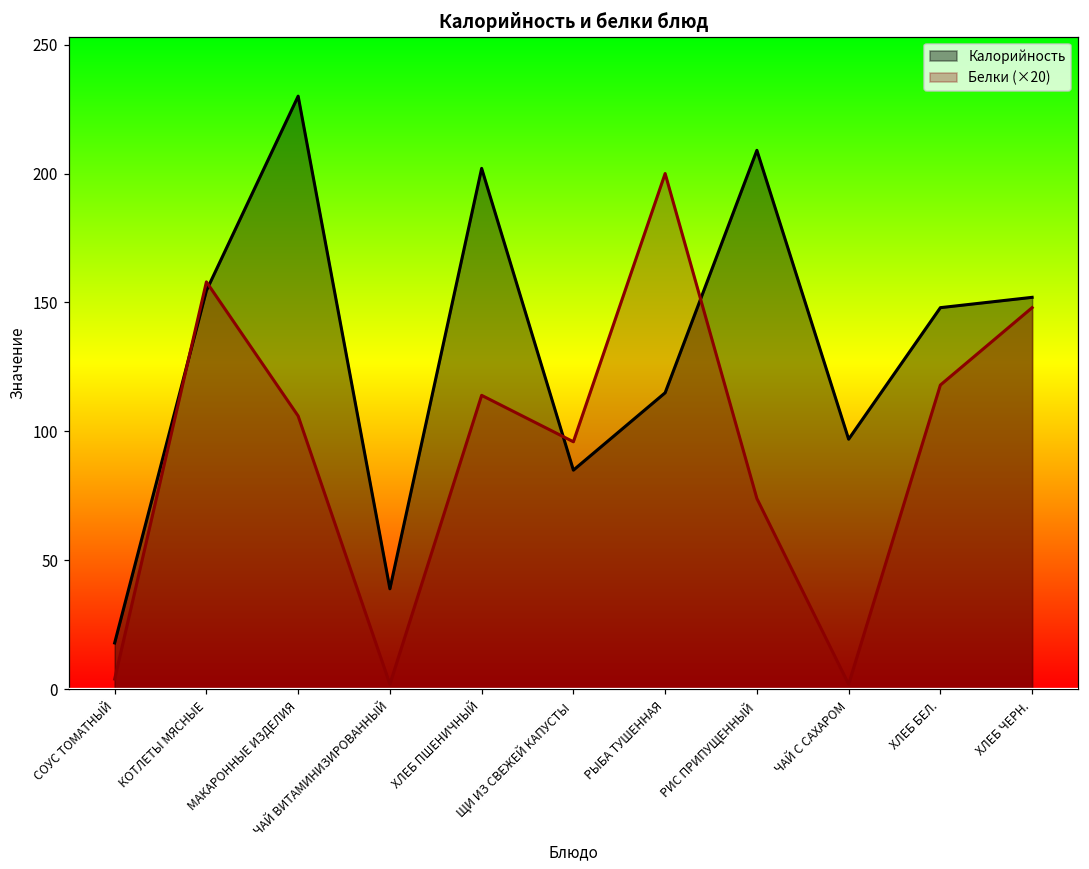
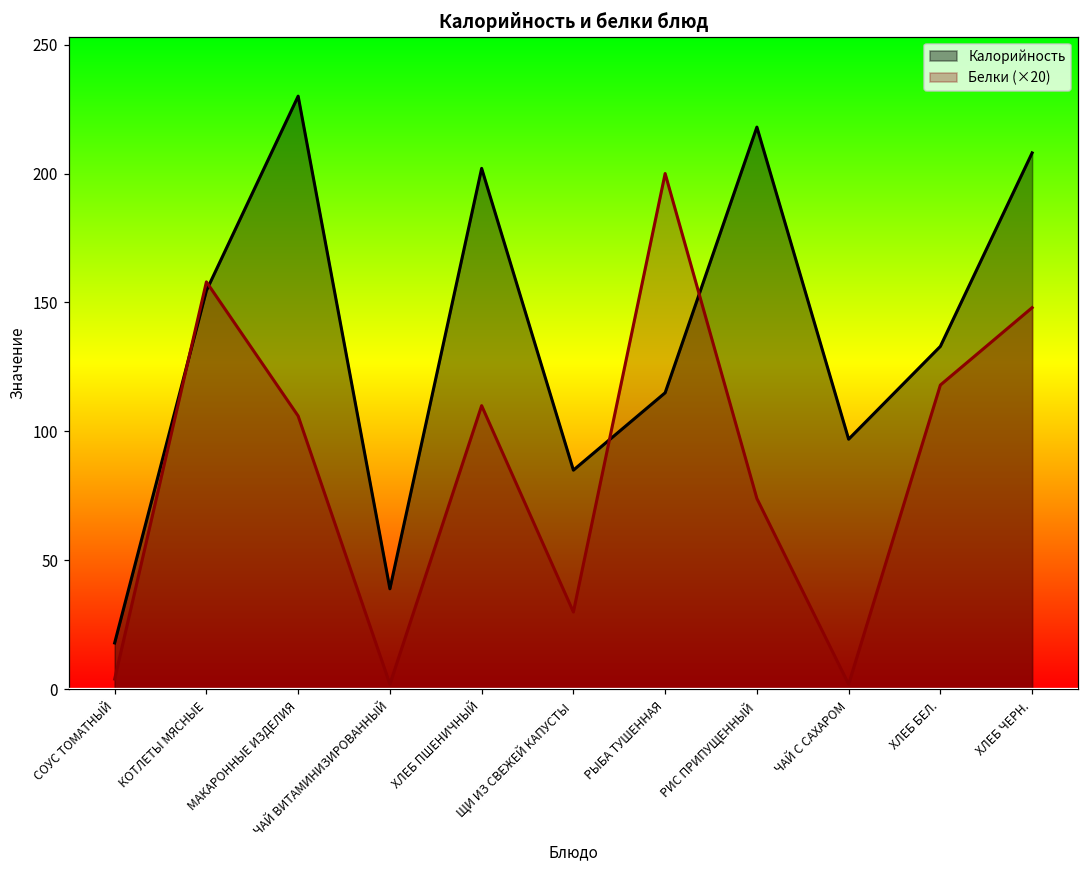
  {
    "Калорийность": {
      "СОУС ТОМАТНЫЙ": 18,
      "КОТЛЕТЫ МЯСНЫЕ": 155,
      "МАКАРОННЫЕ ИЗДЕЛИЯ": 230,
      "ЧАЙ ВИТАМИНИЗИРОВАННЫЙ": 39,
      "ХЛЕБ ПШЕНИЧНЫЙ": 202,
      "ЩИ ИЗ СВЕЖЕЙ КАПУСТЫ": 85,
      "РЫБА ТУШЕННАЯ": 115,
-     "РИС ПРИПУЩЕННЫЙ": 209,
+     "РИС ПРИПУЩЕННЫЙ": 218,
      "ЧАЙ С САХАРОМ": 97,
-     "ХЛЕБ БЕЛ.": 148,
-     "ХЛЕБ ЧЕРН.": 152
+     "ХЛЕБ БЕЛ.": 133,
+     "ХЛЕБ ЧЕРН.": 208
    },
    "Белки (×20)": {
      "СОУС ТОМАТНЫЙ": 4,
      "КОТЛЕТЫ МЯСНЫЕ": 158,
      "МАКАРОННЫЕ ИЗДЕЛИЯ": 106,
      "ЧАЙ ВИТАМИНИЗИРОВАННЫЙ": 2,
-     "ХЛЕБ ПШЕНИЧНЫЙ": 114,
-     "ЩИ ИЗ СВЕЖЕЙ КАПУСТЫ": 96,
+     "ХЛЕБ ПШЕНИЧНЫЙ": 110,
+     "ЩИ ИЗ СВЕЖЕЙ КАПУСТЫ": 30,
      "РЫБА ТУШЕННАЯ": 200,
      "РИС ПРИПУЩЕННЫЙ": 74,
      "ЧАЙ С САХАРОМ": 2,
      "ХЛЕБ БЕЛ.": 118,
      "ХЛЕБ ЧЕРН.": 148
    }
  }
